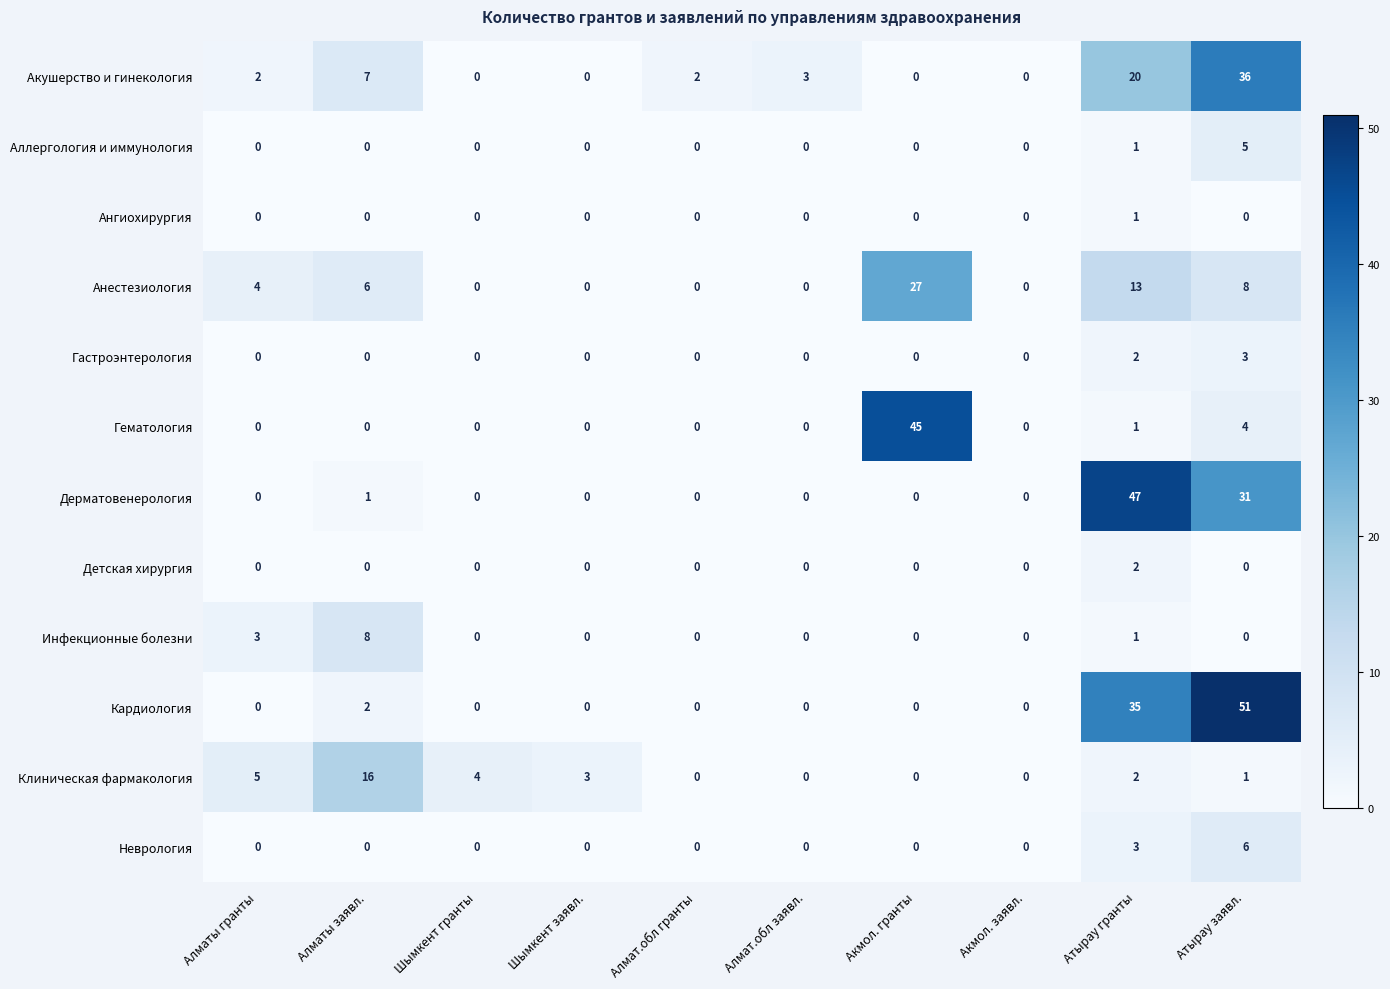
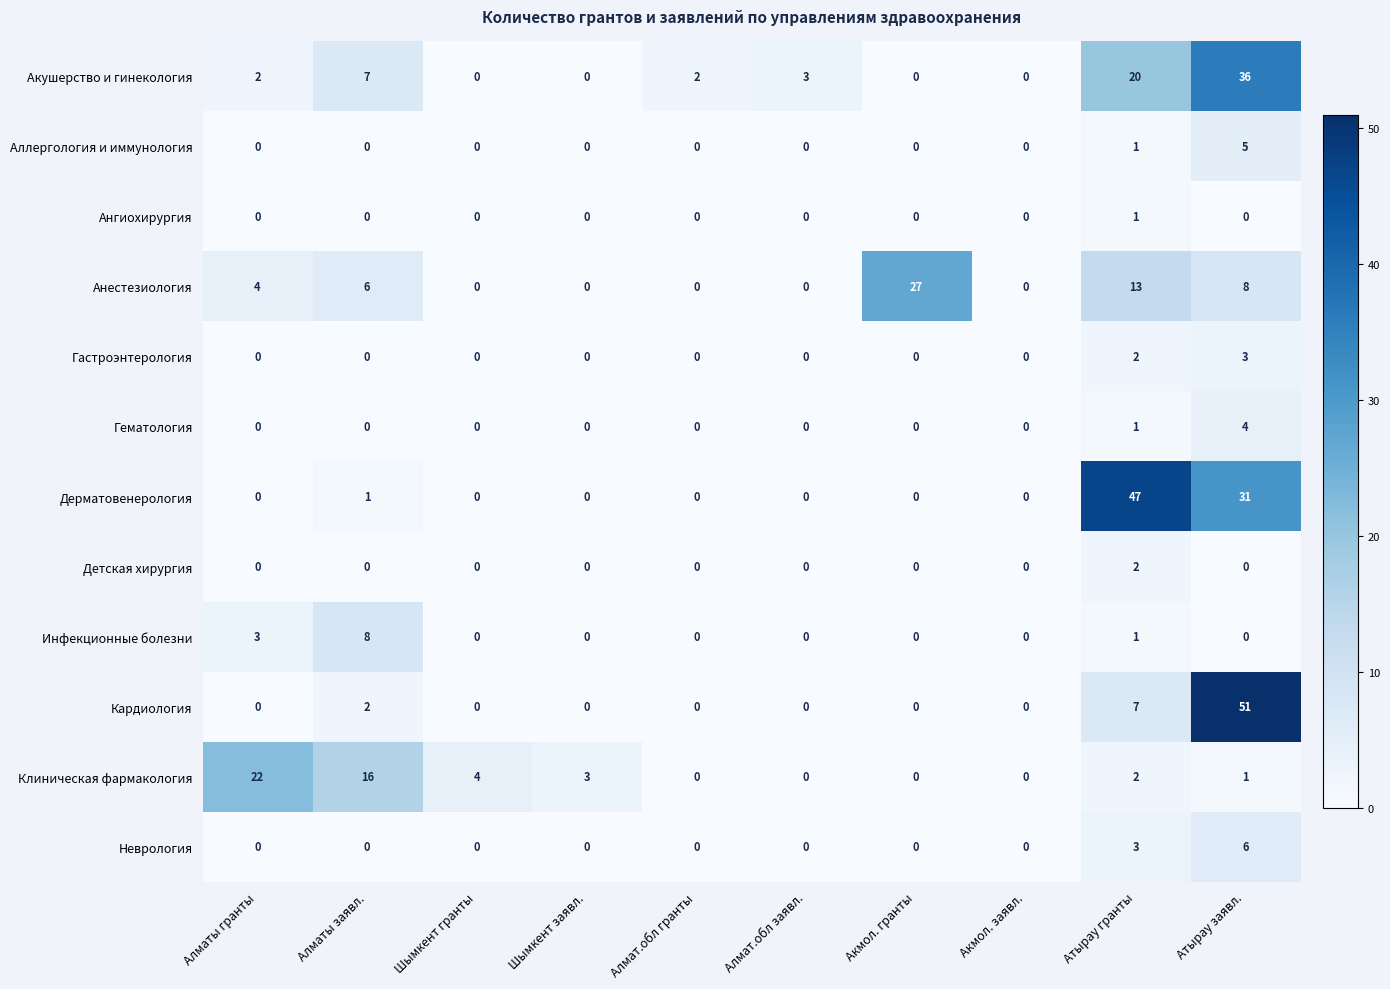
  {
    "Акушерство и гинекология": {
      "Алматы гранты": 2,
      "Алматы заявл.": 7,
      "Шымкент гранты": 0,
      "Шымкент заявл.": 0,
      "Алмат.обл гранты": 2,
      "Алмат.обл заявл.": 3,
      "Акмол. гранты": 0,
      "Акмол. заявл.": 0,
      "Атырау гранты": 20,
      "Атырау заявл.": 36
    },
    "Аллергология и иммунология": {
      "Алматы гранты": 0,
      "Алматы заявл.": 0,
      "Шымкент гранты": 0,
      "Шымкент заявл.": 0,
      "Алмат.обл гранты": 0,
      "Алмат.обл заявл.": 0,
      "Акмол. гранты": 0,
      "Акмол. заявл.": 0,
      "Атырау гранты": 1,
      "Атырау заявл.": 5
    },
    "Ангиохирургия": {
      "Алматы гранты": 0,
      "Алматы заявл.": 0,
      "Шымкент гранты": 0,
      "Шымкент заявл.": 0,
      "Алмат.обл гранты": 0,
      "Алмат.обл заявл.": 0,
      "Акмол. гранты": 0,
      "Акмол. заявл.": 0,
      "Атырау гранты": 1,
      "Атырау заявл.": 0
    },
    "Анестезиология": {
      "Алматы гранты": 4,
      "Алматы заявл.": 6,
      "Шымкент гранты": 0,
      "Шымкент заявл.": 0,
      "Алмат.обл гранты": 0,
      "Алмат.обл заявл.": 0,
      "Акмол. гранты": 27,
      "Акмол. заявл.": 0,
      "Атырау гранты": 13,
      "Атырау заявл.": 8
    },
    "Гастроэнтерология": {
      "Алматы гранты": 0,
      "Алматы заявл.": 0,
      "Шымкент гранты": 0,
      "Шымкент заявл.": 0,
      "Алмат.обл гранты": 0,
      "Алмат.обл заявл.": 0,
      "Акмол. гранты": 0,
      "Акмол. заявл.": 0,
      "Атырау гранты": 2,
      "Атырау заявл.": 3
    },
    "Гематология": {
      "Алматы гранты": 0,
      "Алматы заявл.": 0,
      "Шымкент гранты": 0,
      "Шымкент заявл.": 0,
      "Алмат.обл гранты": 0,
      "Алмат.обл заявл.": 0,
-     "Акмол. гранты": 45,
+     "Акмол. гранты": 0,
      "Акмол. заявл.": 0,
      "Атырау гранты": 1,
      "Атырау заявл.": 4
    },
    "Дерматовенерология": {
      "Алматы гранты": 0,
      "Алматы заявл.": 1,
      "Шымкент гранты": 0,
      "Шымкент заявл.": 0,
      "Алмат.обл гранты": 0,
      "Алмат.обл заявл.": 0,
      "Акмол. гранты": 0,
      "Акмол. заявл.": 0,
      "Атырау гранты": 47,
      "Атырау заявл.": 31
    },
    "Детская хирургия": {
      "Алматы гранты": 0,
      "Алматы заявл.": 0,
      "Шымкент гранты": 0,
      "Шымкент заявл.": 0,
      "Алмат.обл гранты": 0,
      "Алмат.обл заявл.": 0,
      "Акмол. гранты": 0,
      "Акмол. заявл.": 0,
      "Атырау гранты": 2,
      "Атырау заявл.": 0
    },
    "Инфекционные болезни": {
      "Алматы гранты": 3,
      "Алматы заявл.": 8,
      "Шымкент гранты": 0,
      "Шымкент заявл.": 0,
      "Алмат.обл гранты": 0,
      "Алмат.обл заявл.": 0,
      "Акмол. гранты": 0,
      "Акмол. заявл.": 0,
      "Атырау гранты": 1,
      "Атырау заявл.": 0
    },
    "Кардиология": {
      "Алматы гранты": 0,
      "Алматы заявл.": 2,
      "Шымкент гранты": 0,
      "Шымкент заявл.": 0,
      "Алмат.обл гранты": 0,
      "Алмат.обл заявл.": 0,
      "Акмол. гранты": 0,
      "Акмол. заявл.": 0,
-     "Атырау гранты": 35,
+     "Атырау гранты": 7,
      "Атырау заявл.": 51
    },
    "Клиническая фармакология": {
-     "Алматы гранты": 5,
+     "Алматы гранты": 22,
      "Алматы заявл.": 16,
      "Шымкент гранты": 4,
      "Шымкент заявл.": 3,
      "Алмат.обл гранты": 0,
      "Алмат.обл заявл.": 0,
      "Акмол. гранты": 0,
      "Акмол. заявл.": 0,
      "Атырау гранты": 2,
      "Атырау заявл.": 1
    },
    "Неврология": {
      "Алматы гранты": 0,
      "Алматы заявл.": 0,
      "Шымкент гранты": 0,
      "Шымкент заявл.": 0,
      "Алмат.обл гранты": 0,
      "Алмат.обл заявл.": 0,
      "Акмол. гранты": 0,
      "Акмол. заявл.": 0,
      "Атырау гранты": 3,
      "Атырау заявл.": 6
    }
  }
